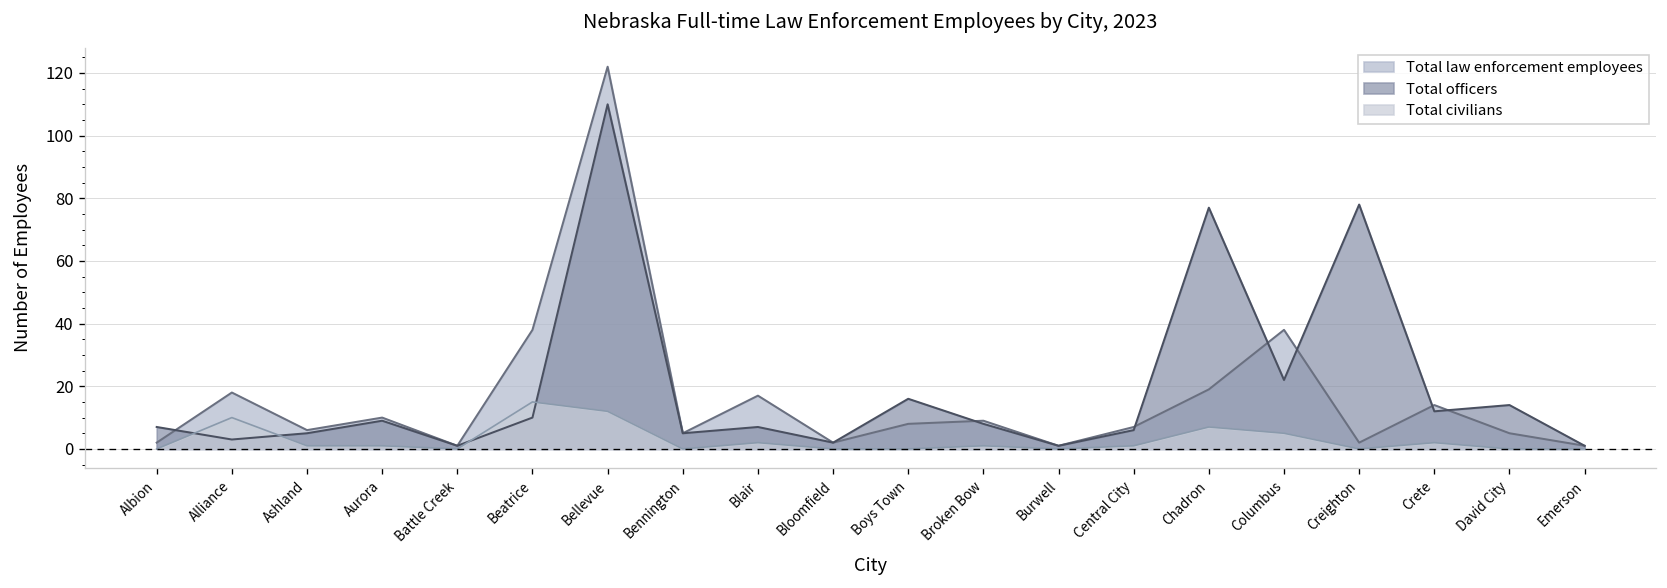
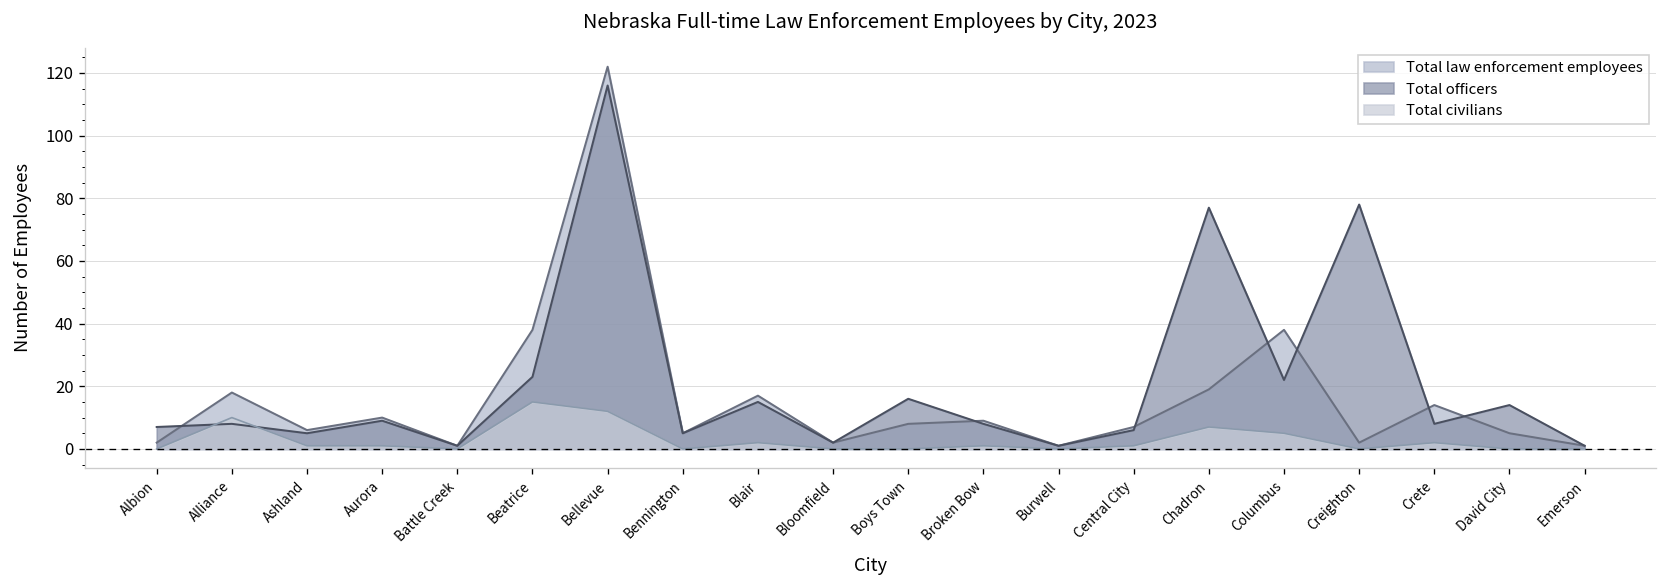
  {
    "Total officers": {
      "Albion": 7,
-     "Alliance": 3,
+     "Alliance": 8,
      "Ashland": 5,
      "Aurora": 9,
-     "Beatrice": 10,
-     "Bellevue": 110,
-     "Blair": 7,
+     "Beatrice": 23,
+     "Bellevue": 116,
+     "Blair": 15,
      "Boys Town": 16,
      "Broken Bow": 8,
      "Central City": 6,
      "Chadron": 77,
      "Columbus": 22,
      "Creighton": 78,
-     "Crete": 12,
+     "Crete": 8,
      "David City": 14
    }
  }
